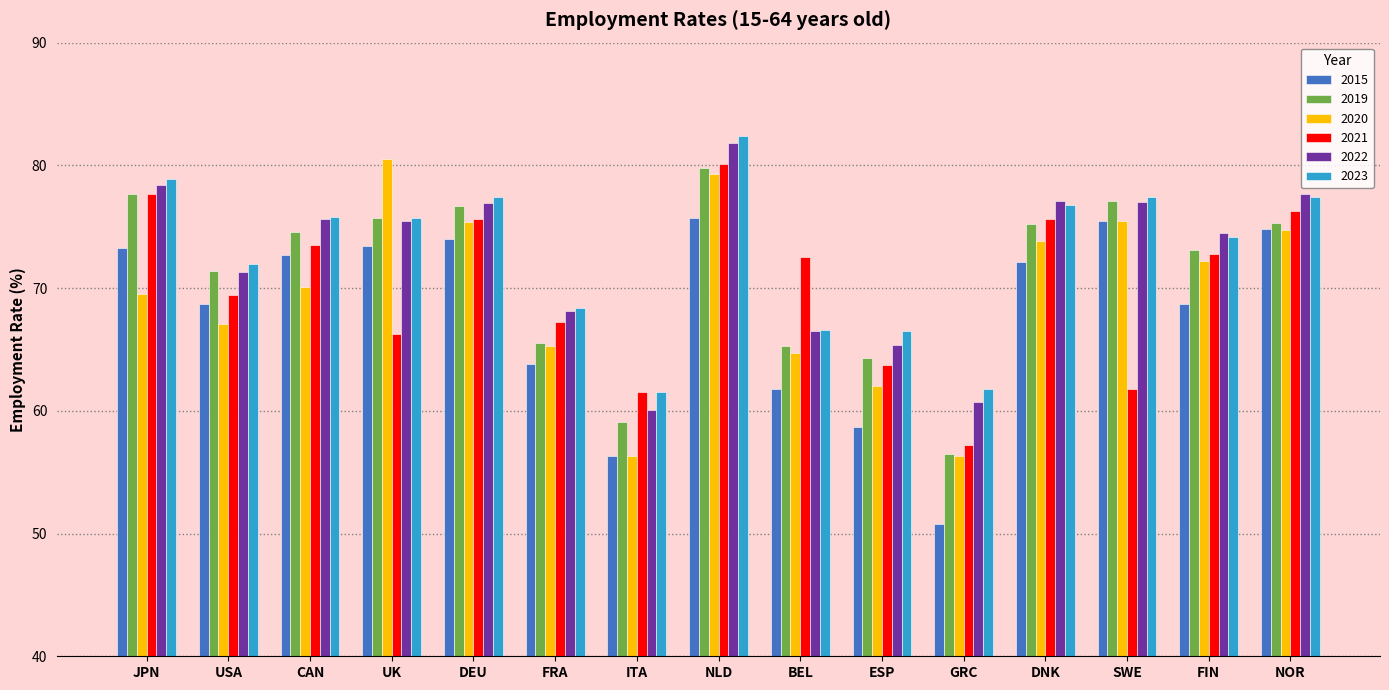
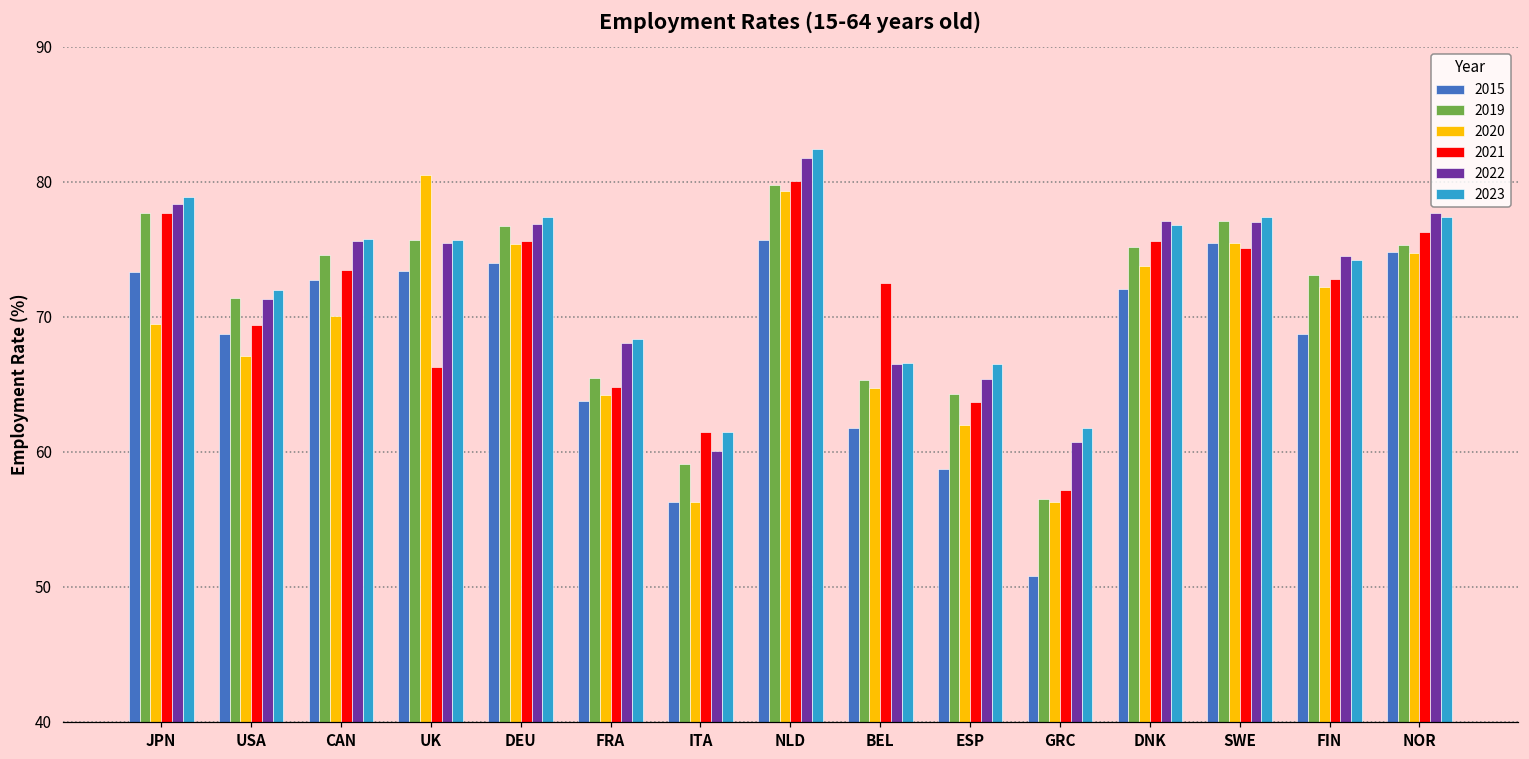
  {
    "2019": {
      "JPN": 77.7,
      "USA": 71.4,
      "CAN": 74.6,
      "UK": 75.7,
      "DEU": 76.7,
      "FRA": 65.5,
      "ITA": 59.1,
      "NLD": 79.8,
      "BEL": 65.3,
      "ESP": 64.3,
      "GRC": 56.5,
      "DNK": 75.2,
      "SWE": 77.1,
      "FIN": 73.1,
      "NOR": 75.3
    },
    "2020": {
      "JPN": 69.5,
      "USA": 67.1,
      "CAN": 70.1,
      "UK": 80.5,
      "DEU": 75.4,
-     "FRA": 65.3,
+     "FRA": 64.2,
      "ITA": 56.3,
      "NLD": 79.3,
      "BEL": 64.7,
      "ESP": 62.0,
      "GRC": 56.3,
      "DNK": 73.8,
      "SWE": 75.5,
      "FIN": 72.2,
      "NOR": 74.7
    },
    "2021": {
      "JPN": 77.7,
      "USA": 69.4,
      "CAN": 73.5,
      "UK": 66.3,
      "DEU": 75.6,
-     "FRA": 67.2,
+     "FRA": 64.8,
      "ITA": 61.5,
      "NLD": 80.1,
      "BEL": 72.5,
      "ESP": 63.7,
      "GRC": 57.2,
      "DNK": 75.6,
-     "SWE": 61.8,
+     "SWE": 75.1,
      "FIN": 72.8,
      "NOR": 76.3
    },
    "2022": {
      "JPN": 78.4,
      "USA": 71.3,
      "CAN": 75.6,
      "UK": 75.5,
      "DEU": 76.9,
      "FRA": 68.1,
      "ITA": 60.1,
      "NLD": 81.8,
      "BEL": 66.5,
      "ESP": 65.4,
      "GRC": 60.7,
      "DNK": 77.1,
      "SWE": 77.0,
      "FIN": 74.5,
      "NOR": 77.7
    }
  }
